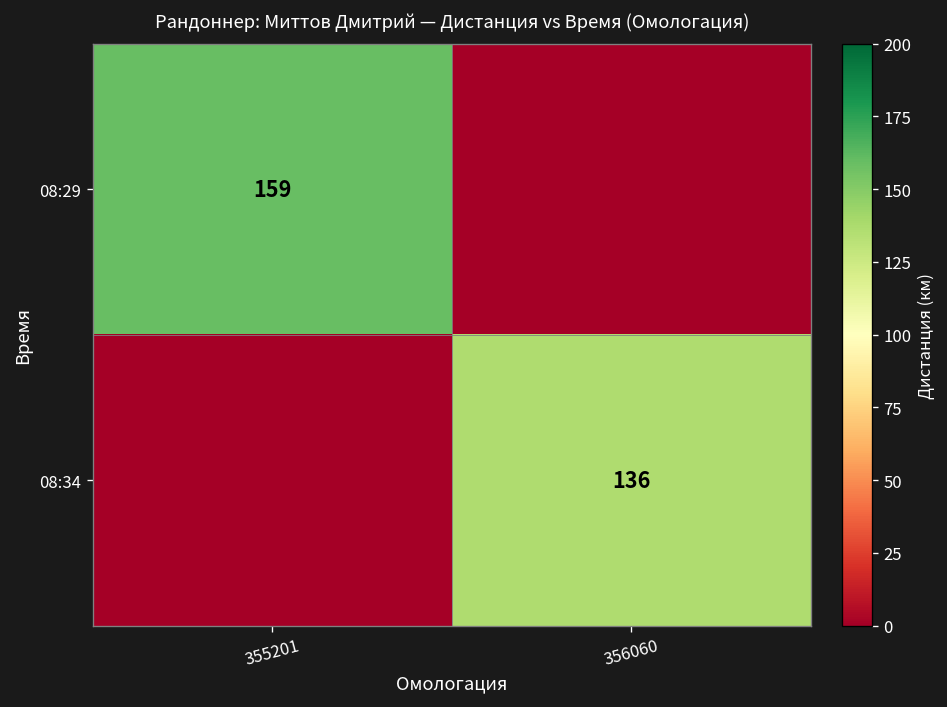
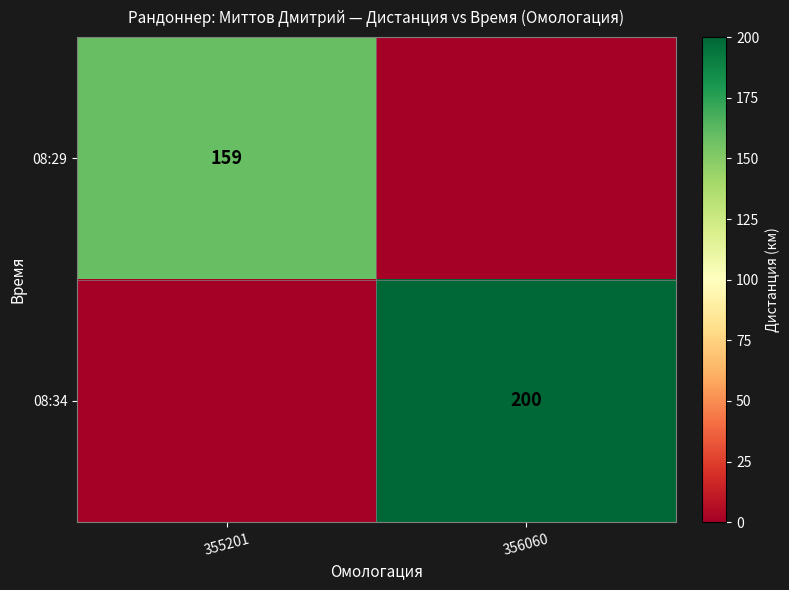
  {
    "08:29": {
      "355201": 159
    },
    "08:34": {
-     "356060": 136
+     "356060": 200
    }
  }
